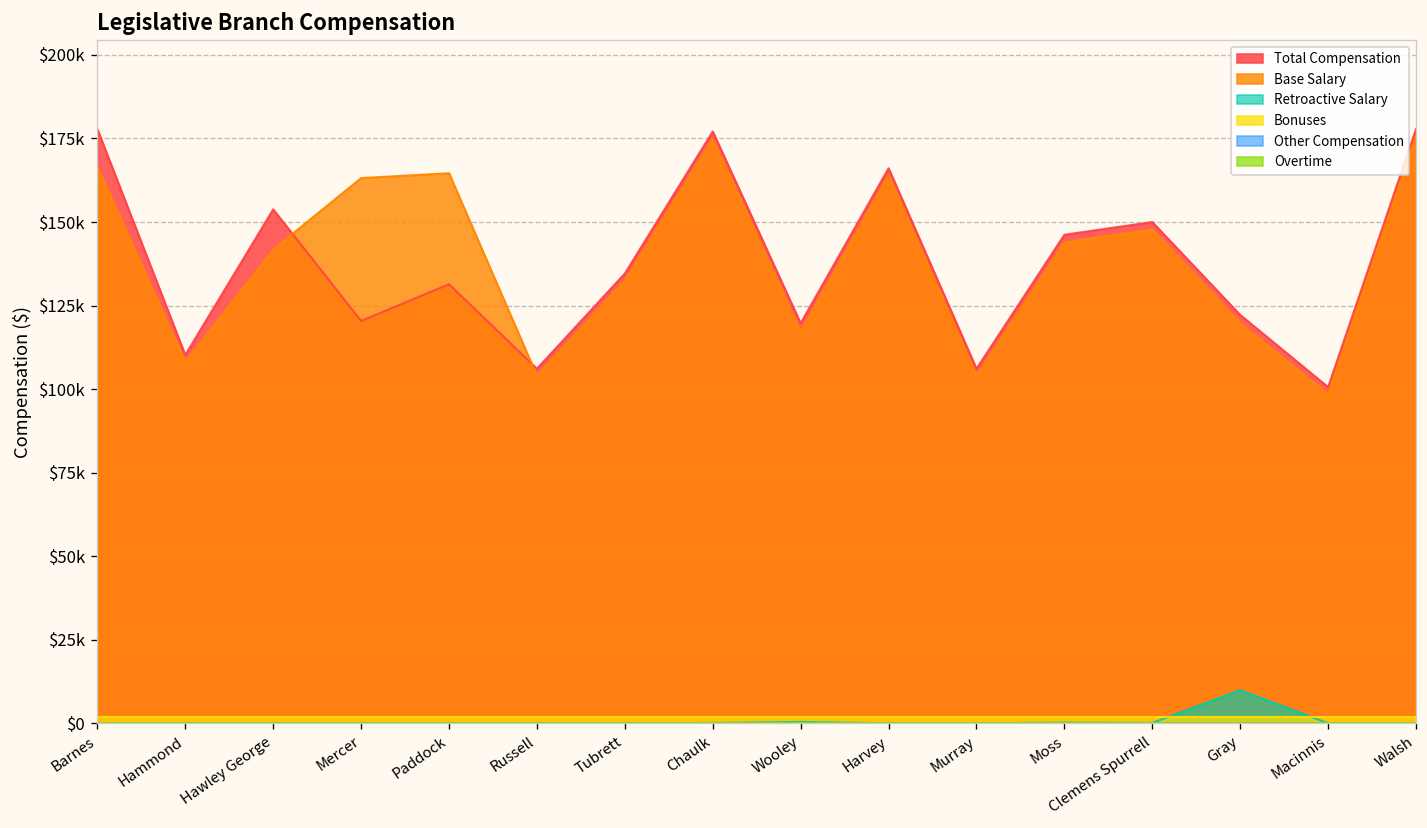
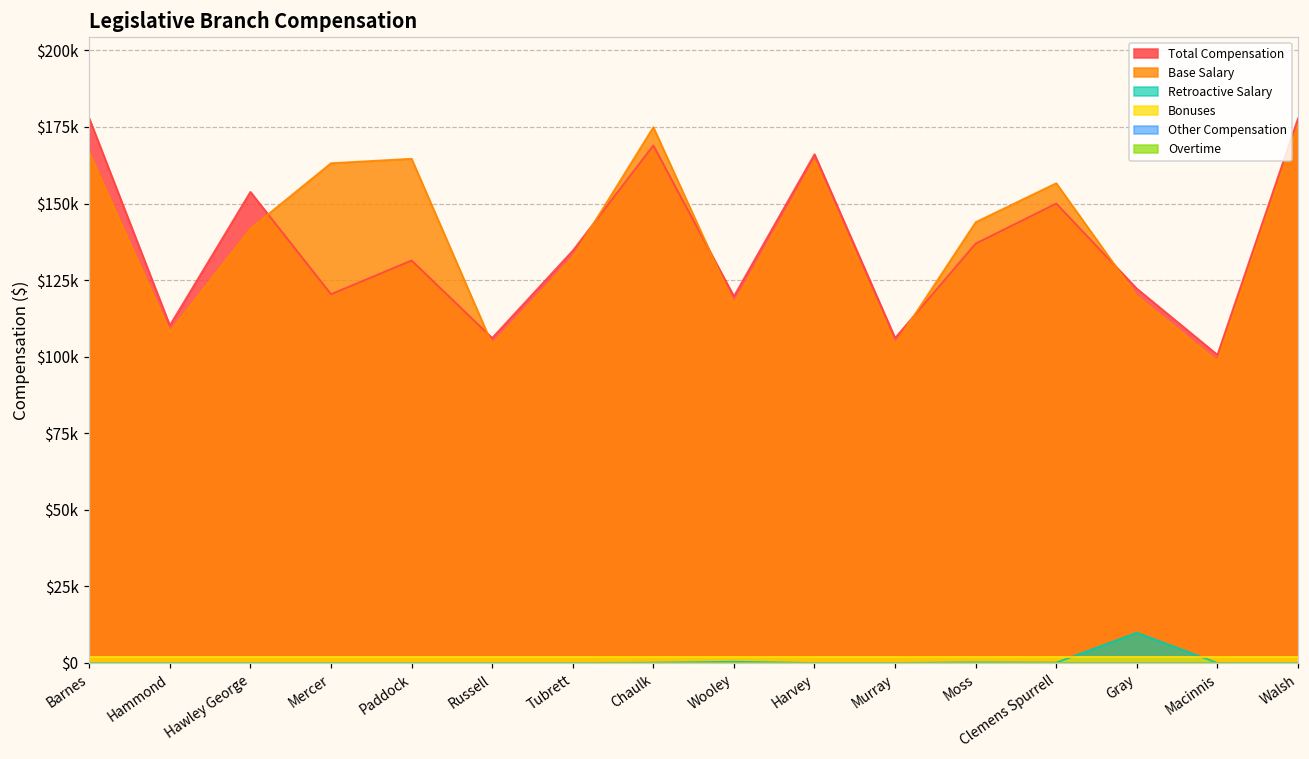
  {
    "Total Compensation": {
      "Barnes": "$178000",
      "Hammond": "$110000",
      "Hawley George": "$154000",
      "Mercer": "$120000",
      "Paddock": "$131000",
      "Russell": "$106000",
      "Tubrett": "$135000",
-     "Chaulk": "$177000",
+     "Chaulk": "$169000",
      "Wooley": "$120000",
      "Harvey": "$166000",
      "Murray": "$106000",
-     "Moss": "$146000",
+     "Moss": "$137000",
      "Clemens Spurrell": "$150000",
      "Gray": "$122000",
      "Macinnis": "$101000",
      "Walsh": "$178000"
    },
    "Base Salary": {
      "Barnes": "$167000",
      "Hammond": "$108000",
      "Hawley George": "$142000",
      "Mercer": "$163000",
      "Paddock": "$165000",
      "Russell": "$104000",
      "Tubrett": "$133000",
      "Chaulk": "$175000",
      "Wooley": "$117000",
      "Harvey": "$164000",
      "Murray": "$104000",
      "Moss": "$144000",
-     "Clemens Spurrell": "$148000",
+     "Clemens Spurrell": "$157000",
      "Gray": "$120000",
      "Macinnis": "$99000",
      "Walsh": "$176000"
    },
    "Retroactive Salary": {
      "Gray": "$10000"
    },
    "Bonuses": {
      "Barnes": "$2000",
      "Hammond": "$2000",
      "Hawley George": "$2000",
      "Mercer": "$2000",
      "Paddock": "$2000",
      "Russell": "$2000",
      "Tubrett": "$2000",
      "Chaulk": "$2000",
      "Wooley": "$2000",
      "Harvey": "$2000",
      "Murray": "$2000",
      "Moss": "$2000",
      "Clemens Spurrell": "$2000",
      "Gray": "$2000",
      "Macinnis": "$2000",
      "Walsh": "$2000"
    }
  }
